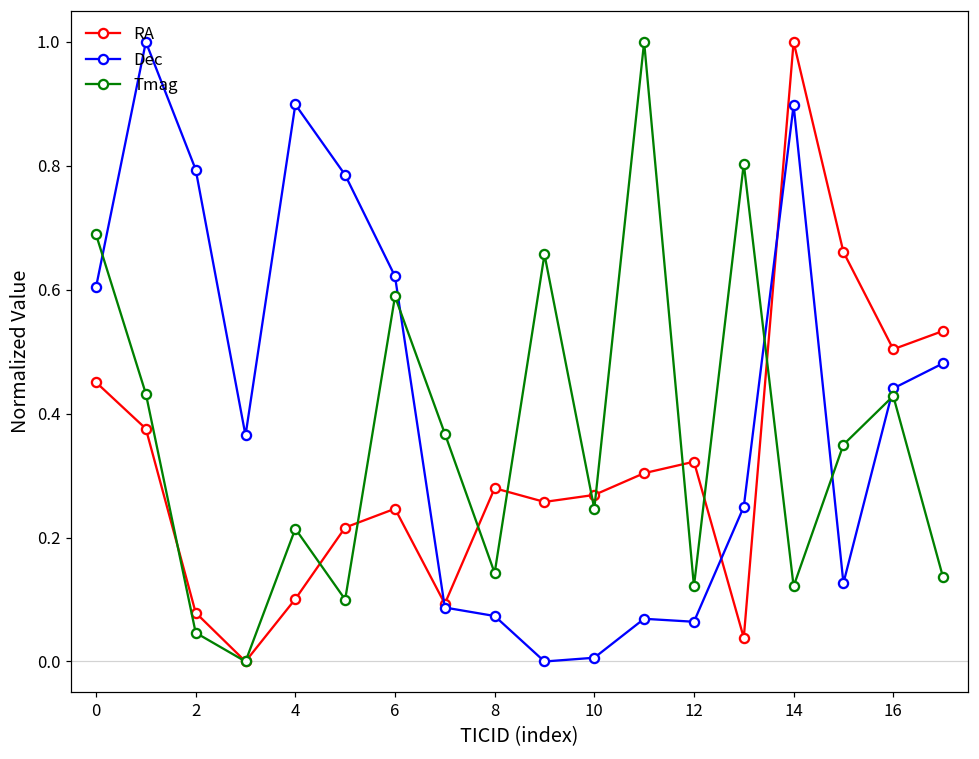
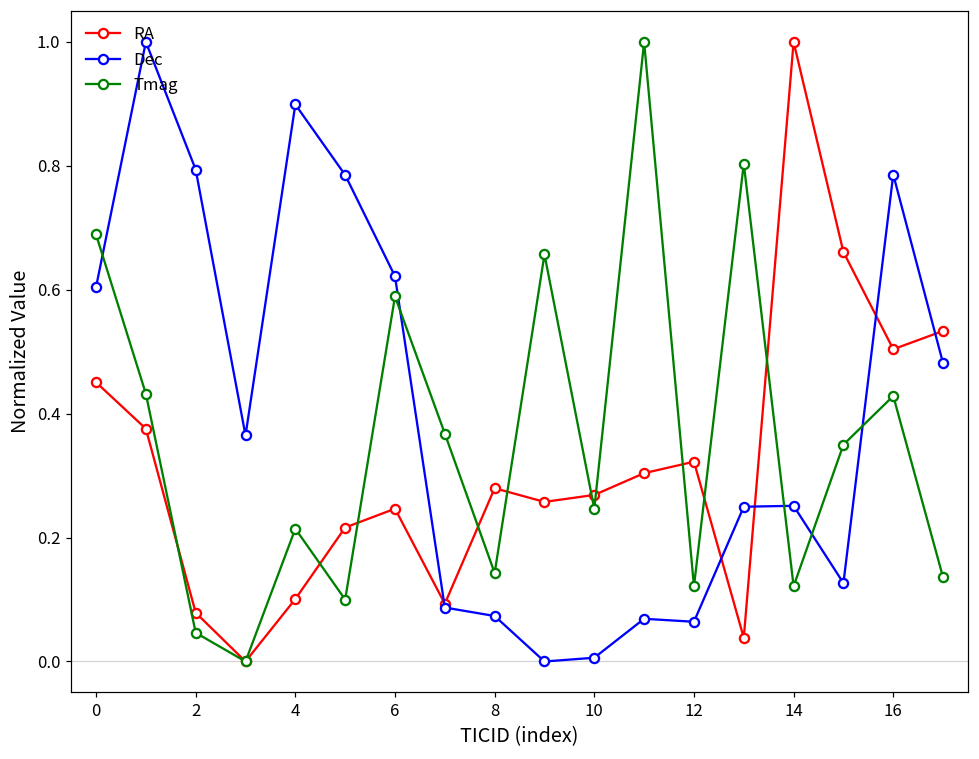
  {
    "RA": {
      "0": 0.45,
      "2": 0.08,
      "4": 0.10,
      "6": 0.25,
      "8": 0.28,
      "10": 0.27,
      "12": 0.32,
      "14": 1.00,
      "16": 0.50
    },
    "Dec": {
      "0": 0.60,
      "2": 0.79,
      "4": 0.90,
      "6": 0.62,
      "8": 0.07,
      "10": 0.01,
      "12": 0.06,
-     "14": 0.90,
-     "16": 0.44
+     "14": 0.25,
+     "16": 0.79
    },
    "Tmag": {
      "0": 0.69,
      "2": 0.05,
      "4": 0.21,
      "6": 0.59,
      "8": 0.14,
      "10": 0.25,
      "12": 0.12,
      "14": 0.12,
      "16": 0.43
    }
  }
